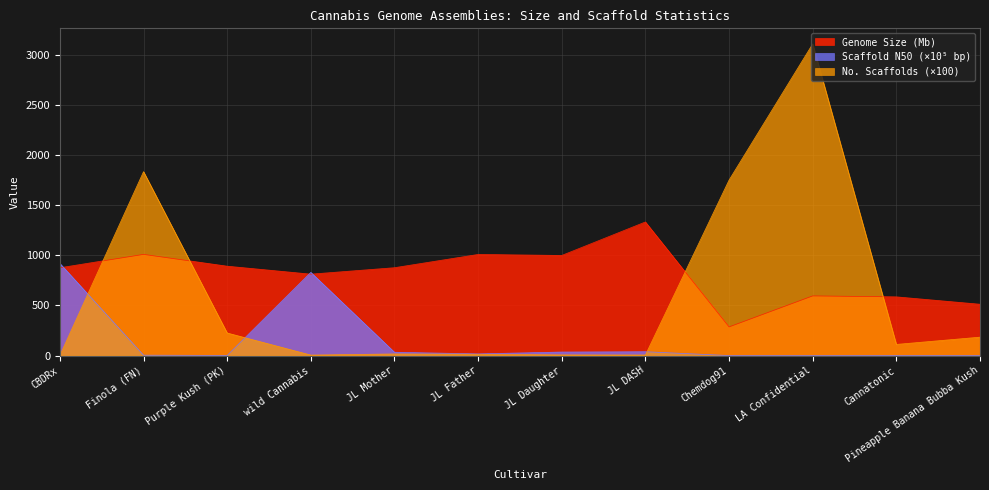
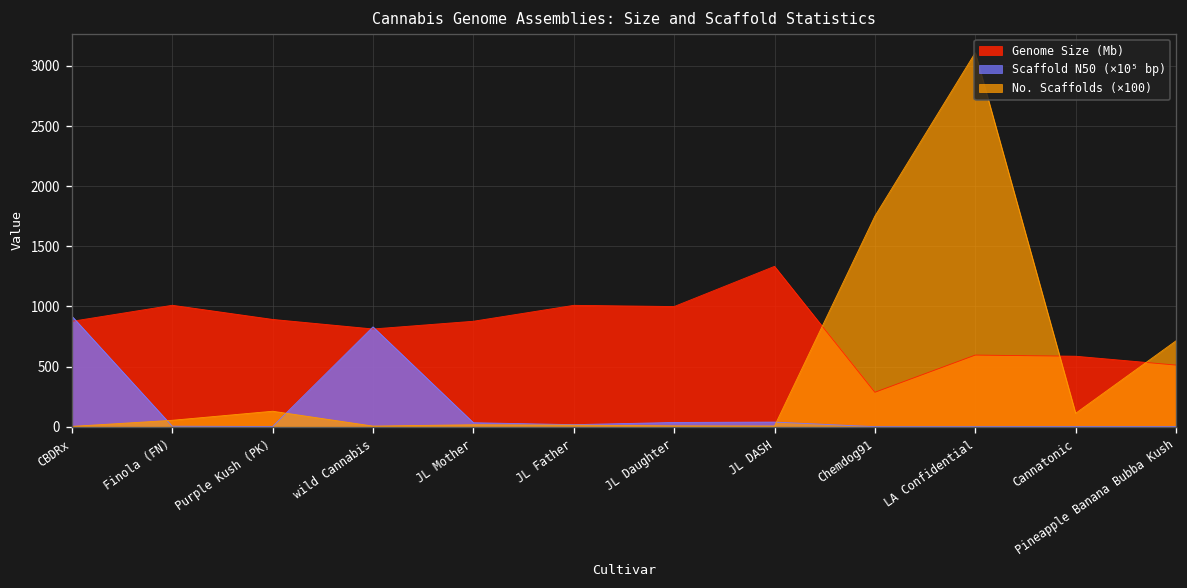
  {
    "Genome Size (Mb)": {
      "CBDRx": 880,
      "Finola (FN)": 1010,
      "Purple Kush (PK)": 890,
      "JL Mother": 880,
      "JL Father": 1010,
      "JL Daughter": 1000,
      "JL DASH": 1330,
      "Chemdog91": 290,
      "LA Confidential": 600,
      "Cannatonic": 590,
      "Pineapple Banana Bubba Kush": 510
    },
    "Scaffold N50 (×10⁵ bp)": {
      "CBDRx": 920,
      "Finola (FN)": 0,
      "Purple Kush (PK)": 0,
      "JL Daughter": 30,
      "JL DASH": 40,
      "Chemdog91": 0,
      "LA Confidential": 0,
      "Cannatonic": 0,
      "Pineapple Banana Bubba Kush": 0
    },
    "No. Scaffolds (×100)": {
      "CBDRx": 0,
-     "Finola (FN)": 1840,
-     "Purple Kush (PK)": 230,
+     "Finola (FN)": 50,
+     "Purple Kush (PK)": 130,
      "wild Cannabis": 0,
      "JL Daughter": 10,
      "JL DASH": 10,
      "Chemdog91": 1750,
      "Cannatonic": 110,
-     "Pineapple Banana Bubba Kush": 180
+     "Pineapple Banana Bubba Kush": 710
    }
  }
